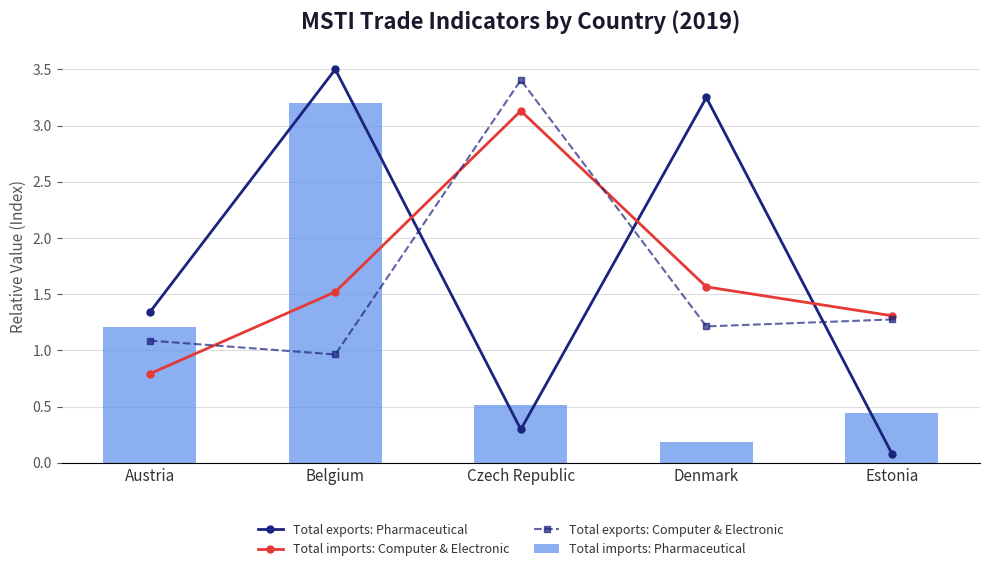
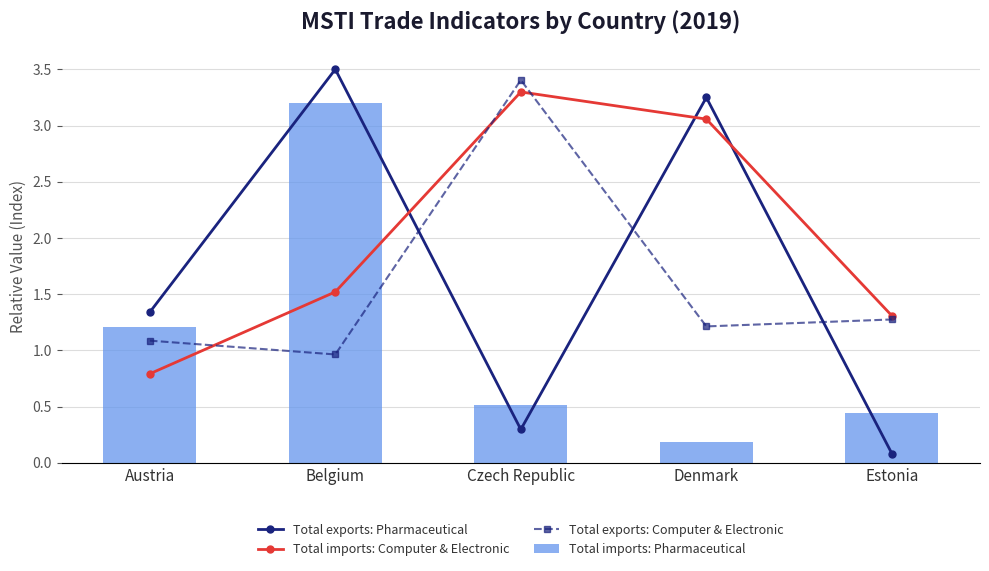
  {
    "Total imports: Pharmaceutical": {
      "Austria": 1.21,
      "Belgium": 3.20,
      "Czech Republic": 0.52,
      "Denmark": 0.18,
      "Estonia": 0.44
    },
    "Total imports: Computer & Electronic": {
      "Austria": 0.79,
      "Belgium": 1.52,
-     "Czech Republic": 3.13,
-     "Denmark": 1.57,
+     "Czech Republic": 3.30,
+     "Denmark": 3.06,
      "Estonia": 1.31
    }
  }
